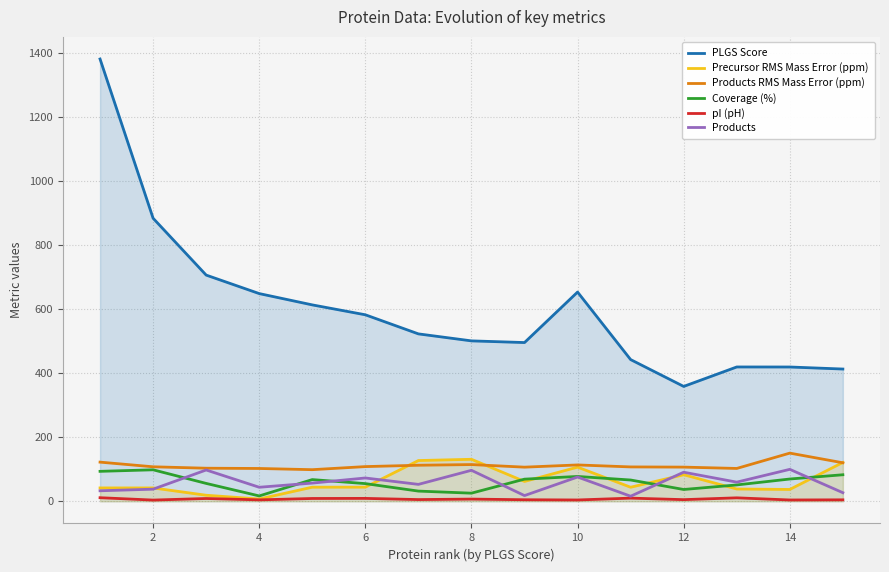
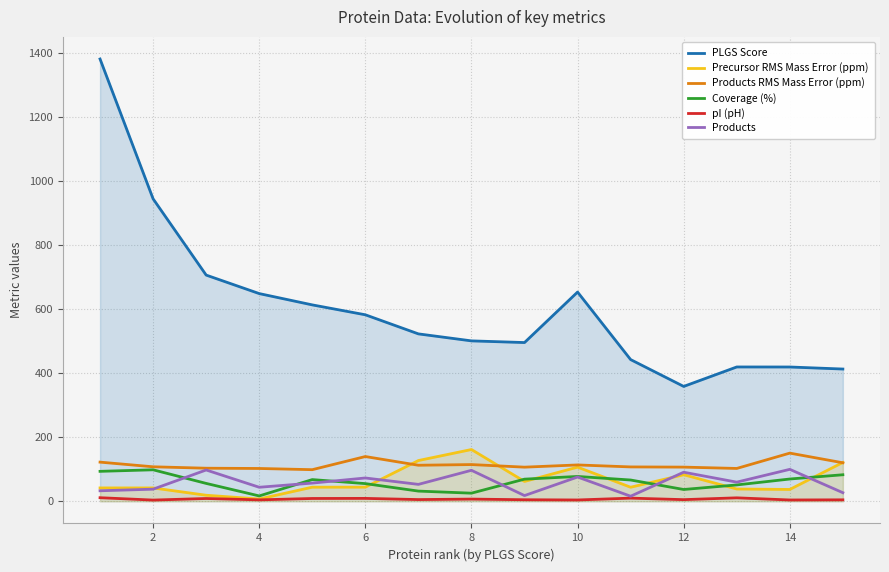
  {
    "PLGS Score": {
-     "2": 880,
+     "2": 950,
      "4": 650,
      "6": 580,
      "8": 500,
      "10": 650,
      "12": 360,
      "14": 420
    },
    "Precursor RMS Mass Error (ppm)": {
      "6": 40,
-     "8": 130,
+     "8": 160,
      "14": 40
    },
    "Products RMS Mass Error (ppm)": {
      "2": 110,
      "4": 100,
-     "6": 110,
+     "6": 140,
      "8": 110,
      "12": 110,
      "14": 150
    },
    "Coverage (%)": {
      "2": 100,
      "4": 20,
      "6": 60,
      "8": 30,
      "12": 40,
      "14": 70
    },
    "pI (pH)": {
      "2": 0,
      "6": 10,
      "8": 10,
      "10": 0,
      "12": 10,
      "14": 0
    },
    "Products": {
      "4": 40,
      "6": 70,
      "8": 100,
      "14": 100
    }
  }
